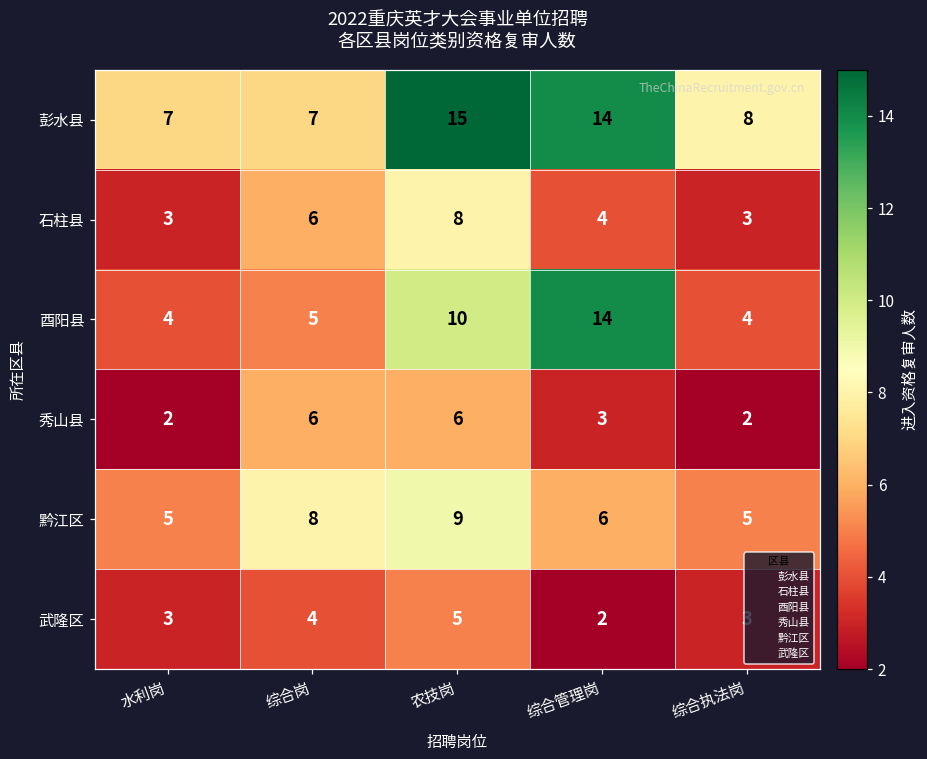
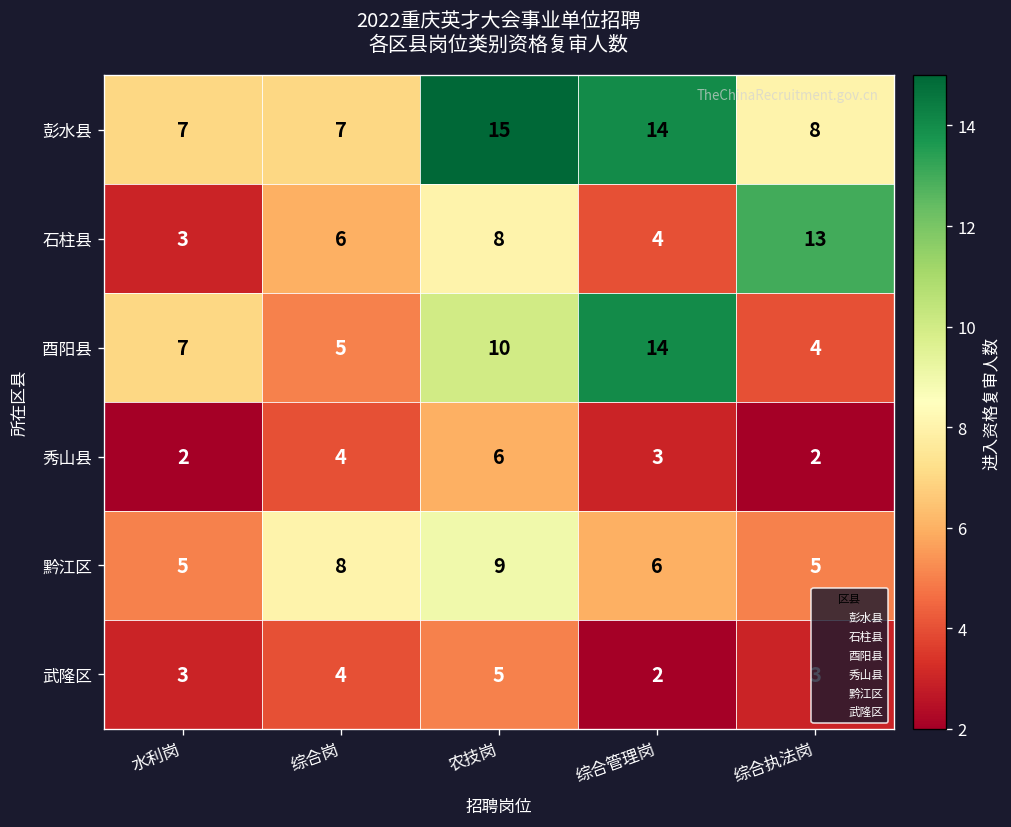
  {
    "彭水县": {
      "水利岗": 7,
      "综合岗": 7,
      "农技岗": 15,
      "综合管理岗": 14,
      "综合执法岗": 8
    },
    "石柱县": {
      "水利岗": 3,
      "综合岗": 6,
      "农技岗": 8,
      "综合管理岗": 4,
-     "综合执法岗": 3
+     "综合执法岗": 13
    },
    "酉阳县": {
-     "水利岗": 4,
+     "水利岗": 7,
      "综合岗": 5,
      "农技岗": 10,
      "综合管理岗": 14,
      "综合执法岗": 4
    },
    "秀山县": {
      "水利岗": 2,
-     "综合岗": 6,
+     "综合岗": 4,
      "农技岗": 6,
      "综合管理岗": 3,
      "综合执法岗": 2
    },
    "黔江区": {
      "水利岗": 5,
      "综合岗": 8,
      "农技岗": 9,
      "综合管理岗": 6,
      "综合执法岗": 5
    },
    "武隆区": {
      "水利岗": 3,
      "综合岗": 4,
      "农技岗": 5,
      "综合管理岗": 2
    }
  }
